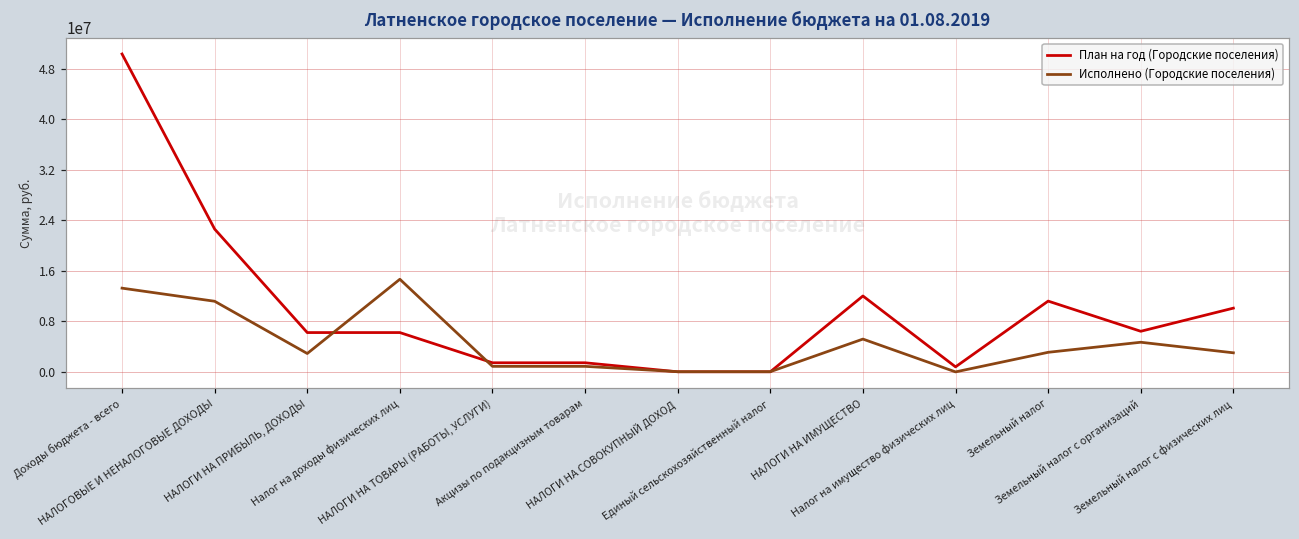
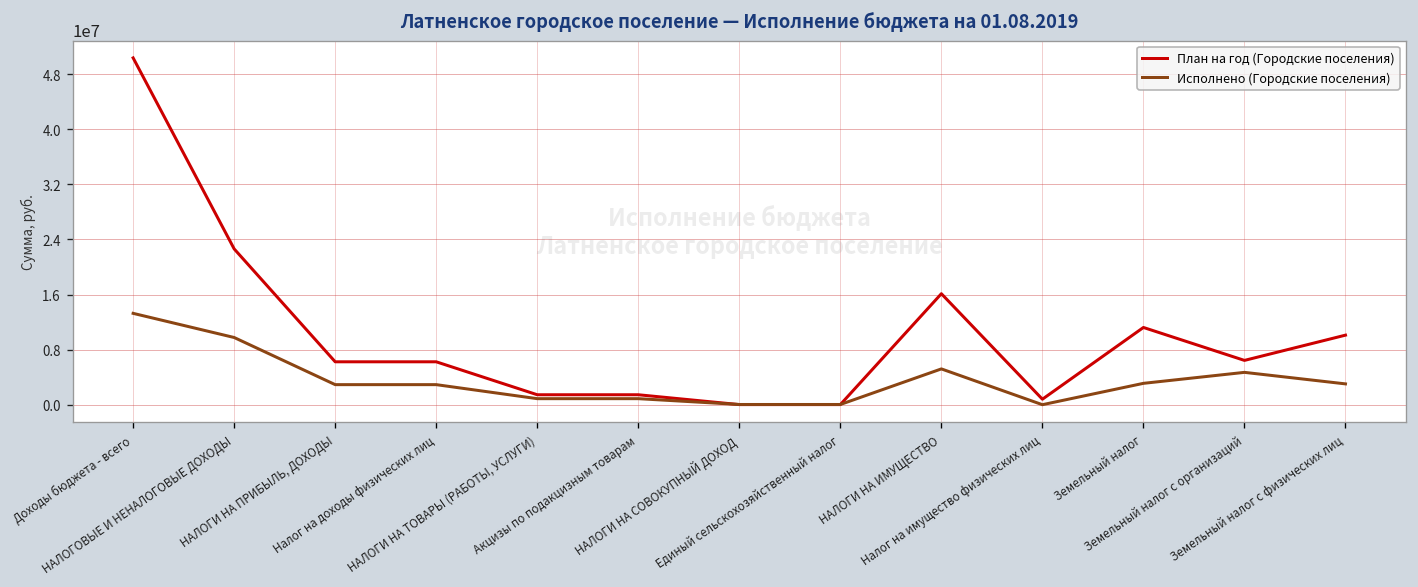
  {
    "План на год (Городские поселения)": {
      "Доходы бюджета - всего": 50000000,
      "НАЛОГОВЫЕ И НЕНАЛОГОВЫЕ ДОХОДЫ": 23000000,
      "НАЛОГИ НА ПРИБЫЛЬ, ДОХОДЫ": 6000000,
      "Налог на доходы физических лиц": 6000000,
      "НАЛОГИ НА ТОВАРЫ (РАБОТЫ, УСЛУГИ)": 1000000,
      "Акцизы по подакцизным товарам": 1000000,
-     "НАЛОГИ НА ИМУЩЕСТВО": 12000000,
+     "НАЛОГИ НА ИМУЩЕСТВО": 16000000,
      "Налог на имущество физических лиц": 1000000,
      "Земельный налог": 11000000,
      "Земельный налог с организаций": 6000000,
      "Земельный налог с физических лиц": 10000000
    },
    "Исполнено (Городские поселения)": {
      "Доходы бюджета - всего": 13000000,
-     "НАЛОГОВЫЕ И НЕНАЛОГОВЫЕ ДОХОДЫ": 11000000,
+     "НАЛОГОВЫЕ И НЕНАЛОГОВЫЕ ДОХОДЫ": 10000000,
      "НАЛОГИ НА ПРИБЫЛЬ, ДОХОДЫ": 3000000,
-     "Налог на доходы физических лиц": 15000000,
+     "Налог на доходы физических лиц": 3000000,
      "НАЛОГИ НА ТОВАРЫ (РАБОТЫ, УСЛУГИ)": 1000000,
      "Акцизы по подакцизным товарам": 1000000,
      "НАЛОГИ НА ИМУЩЕСТВО": 5000000,
      "Налог на имущество физических лиц": 0,
      "Земельный налог": 3000000,
      "Земельный налог с организаций": 5000000,
      "Земельный налог с физических лиц": 3000000
    }
  }
